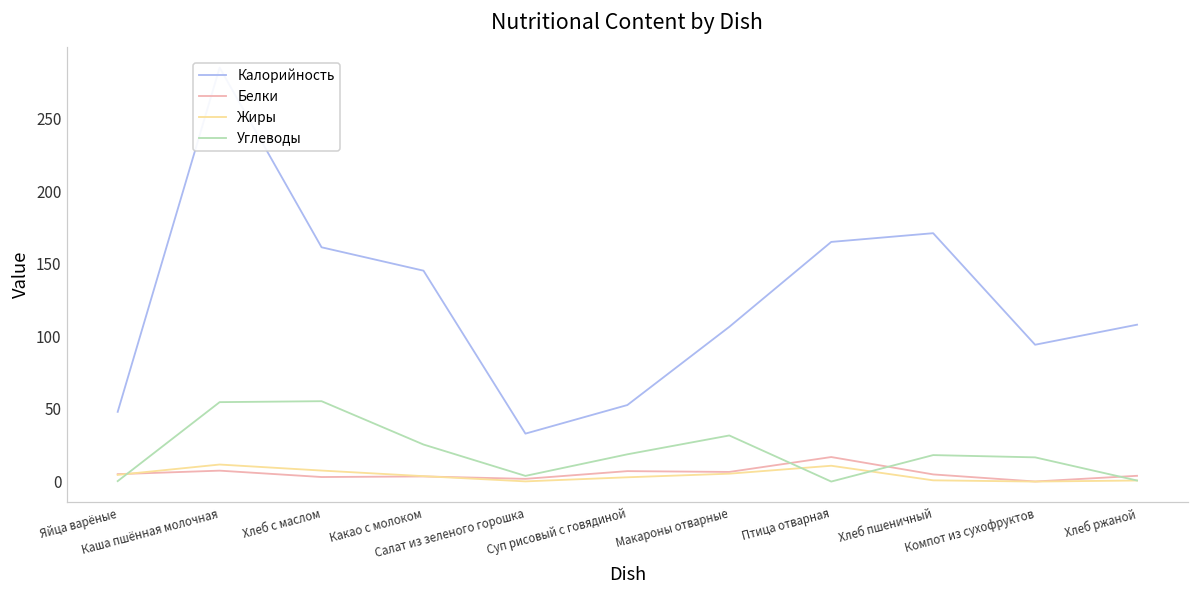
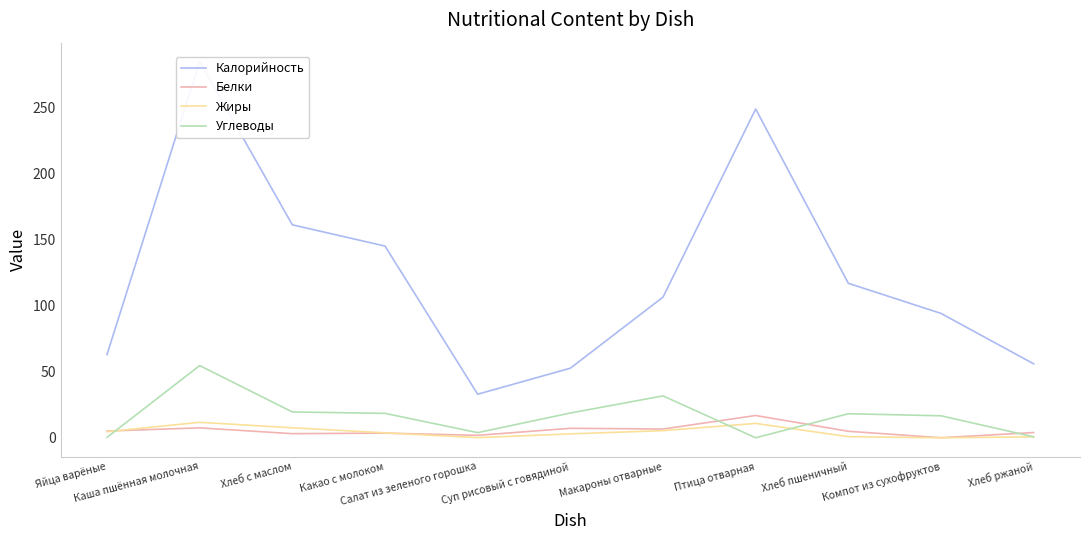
  {
    "Калорийность": {
-     "Яйца варёные": 48,
+     "Яйца варёные": 63,
      "Хлеб с маслом": 161,
      "Какао с молоком": 145,
      "Салат из зеленого горошка": 33,
      "Суп рисовый с говядиной": 53,
      "Макароны отварные": 107,
-     "Птица отварная": 165,
-     "Хлеб пшеничный": 171,
+     "Птица отварная": 249,
+     "Хлеб пшеничный": 117,
      "Компот из сухофруктов": 94,
-     "Хлеб ржаной": 108
+     "Хлеб ржаной": 56
    },
    "Углеводы": {
      "Яйца варёные": 0,
      "Каша пшённая молочная": 55,
-     "Хлеб с маслом": 55,
-     "Какао с молоком": 25,
+     "Хлеб с маслом": 20,
+     "Какао с молоком": 18,
      "Салат из зеленого горошка": 4,
      "Суп рисовый с говядиной": 19,
      "Макароны отварные": 32,
      "Птица отварная": 0,
      "Хлеб пшеничный": 18,
      "Компот из сухофруктов": 17
    }
  }
